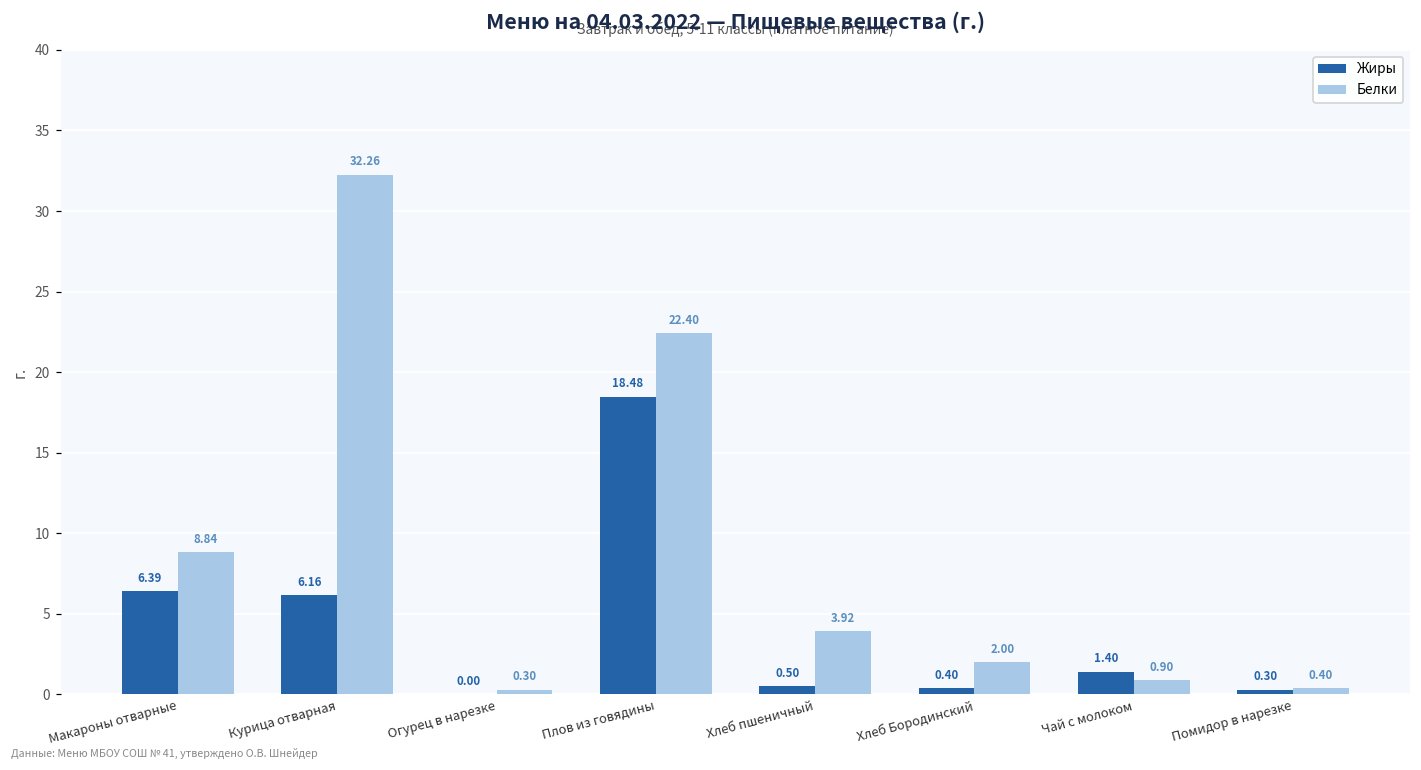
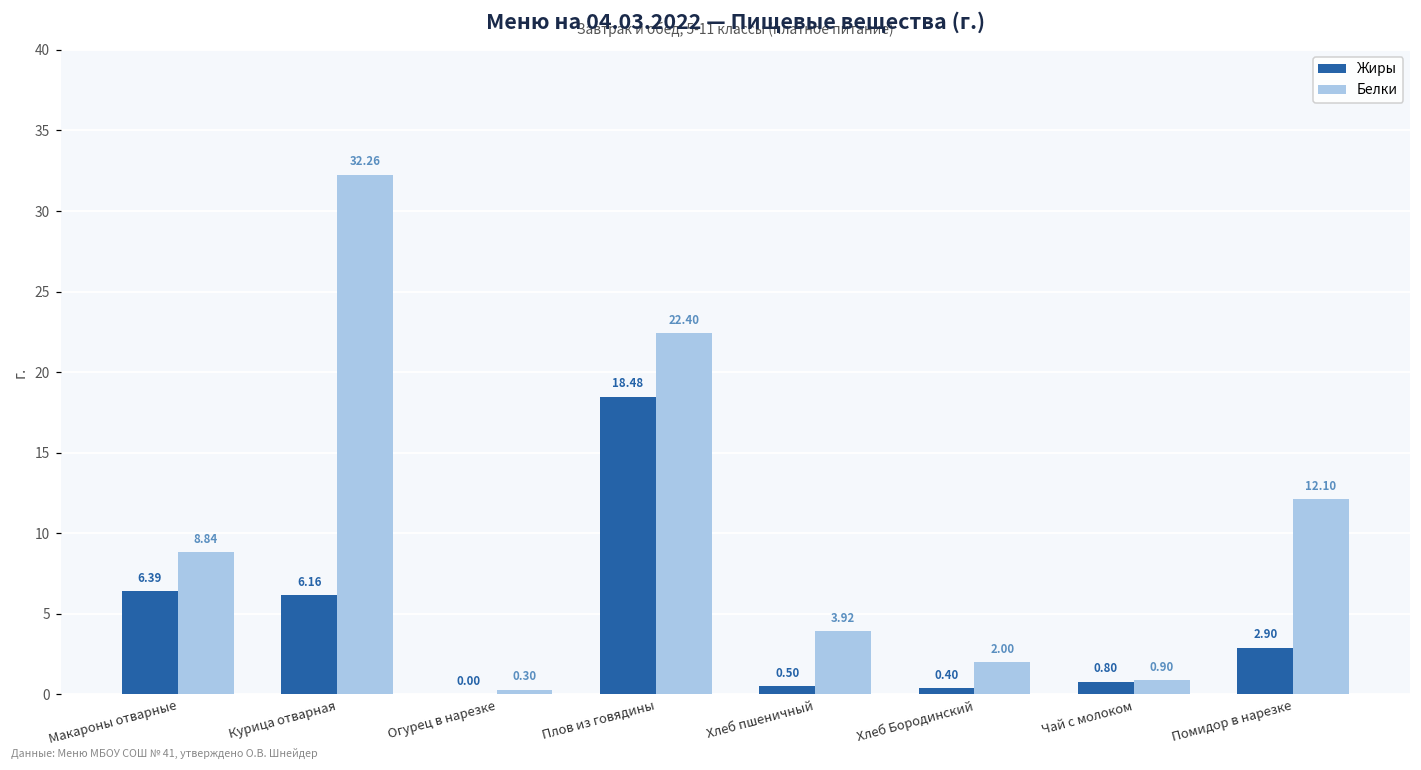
  {
    "Жиры": {
      "Макароны отварные": 6.39,
      "Курица отварная": 6.16,
      "Огурец в нарезке": 0.00,
      "Плов из говядины": 18.48,
      "Хлеб пшеничный": 0.50,
      "Хлеб Бородинский": 0.40,
-     "Чай с молоком": 1.40,
-     "Помидор в нарезке": 0.30
+     "Чай с молоком": 0.80,
+     "Помидор в нарезке": 2.90
    },
    "Белки": {
      "Макароны отварные": 8.84,
      "Курица отварная": 32.26,
      "Огурец в нарезке": 0.30,
      "Плов из говядины": 22.40,
      "Хлеб пшеничный": 3.92,
      "Хлеб Бородинский": 2.00,
      "Чай с молоком": 0.90,
-     "Помидор в нарезке": 0.40
+     "Помидор в нарезке": 12.10
    }
  }
